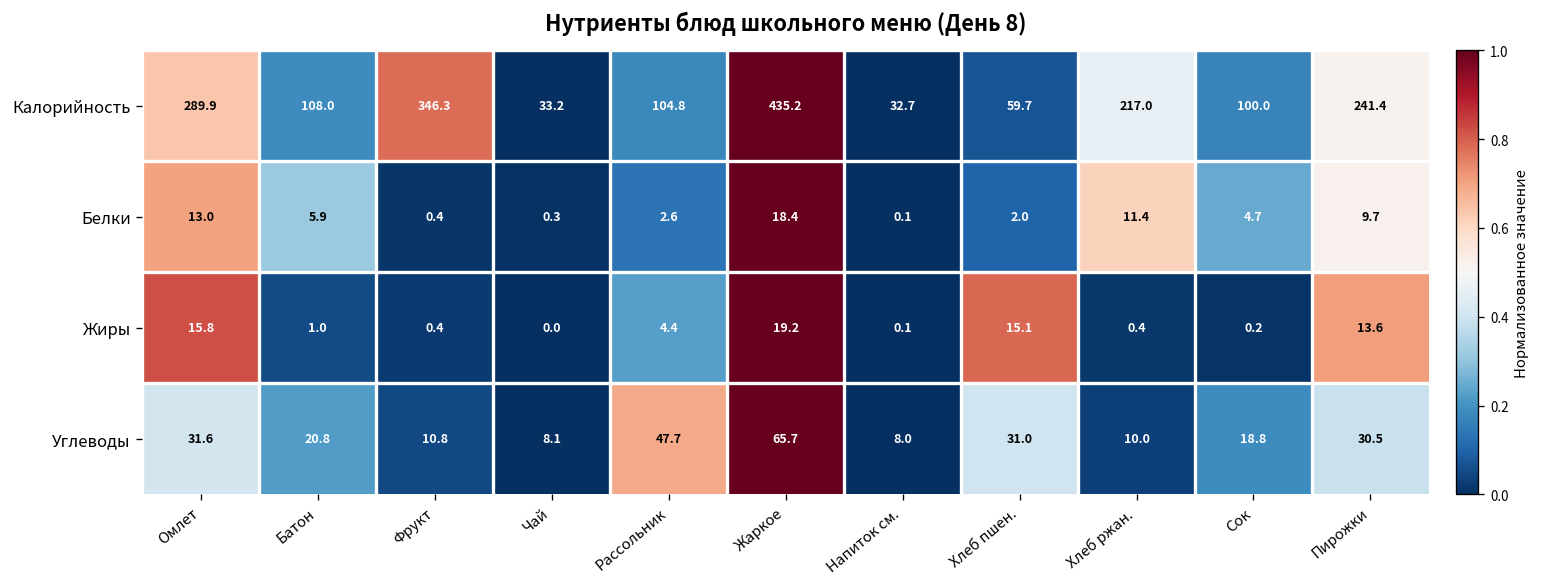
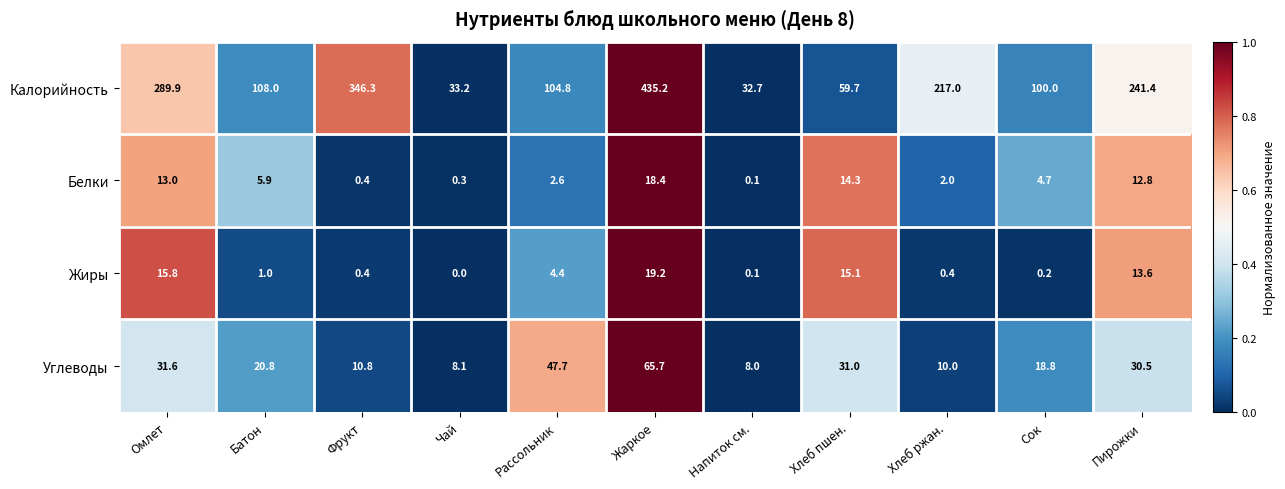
  {
    "Калорийность": {
      "Омлет": 289.9,
      "Батон": 108.0,
      "Фрукт": 346.3,
      "Чай": 33.2,
      "Рассольник": 104.8,
      "Жаркое": 435.2,
      "Напиток см.": 32.7,
      "Хлеб пшен.": 59.7,
      "Хлеб ржан.": 217.0,
      "Сок": 100.0,
      "Пирожки": 241.4
    },
    "Белки": {
      "Омлет": 13.0,
      "Батон": 5.9,
      "Фрукт": 0.4,
      "Чай": 0.3,
      "Рассольник": 2.6,
      "Жаркое": 18.4,
      "Напиток см.": 0.1,
-     "Хлеб пшен.": 2.0,
-     "Хлеб ржан.": 11.4,
+     "Хлеб пшен.": 14.3,
+     "Хлеб ржан.": 2.0,
      "Сок": 4.7,
-     "Пирожки": 9.7
+     "Пирожки": 12.8
    },
    "Жиры": {
      "Омлет": 15.8,
      "Батон": 1.0,
      "Фрукт": 0.4,
      "Чай": 0.0,
      "Рассольник": 4.4,
      "Жаркое": 19.2,
      "Напиток см.": 0.1,
      "Хлеб пшен.": 15.1,
      "Хлеб ржан.": 0.4,
      "Сок": 0.2,
      "Пирожки": 13.6
    },
    "Углеводы": {
      "Омлет": 31.6,
      "Батон": 20.8,
      "Фрукт": 10.8,
      "Чай": 8.1,
      "Рассольник": 47.7,
      "Жаркое": 65.7,
      "Напиток см.": 8.0,
      "Хлеб пшен.": 31.0,
      "Хлеб ржан.": 10.0,
      "Сок": 18.8,
      "Пирожки": 30.5
    }
  }
